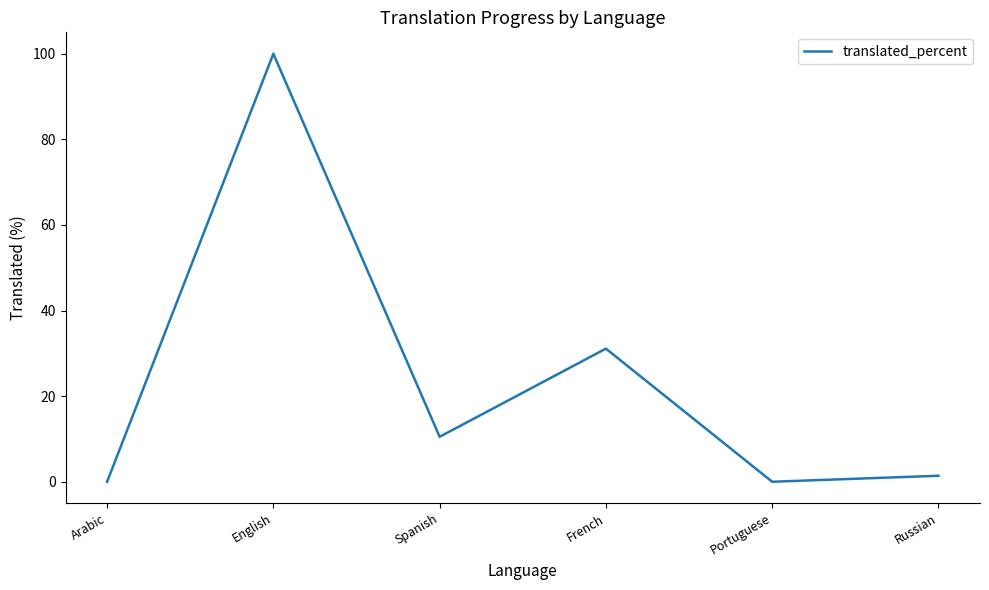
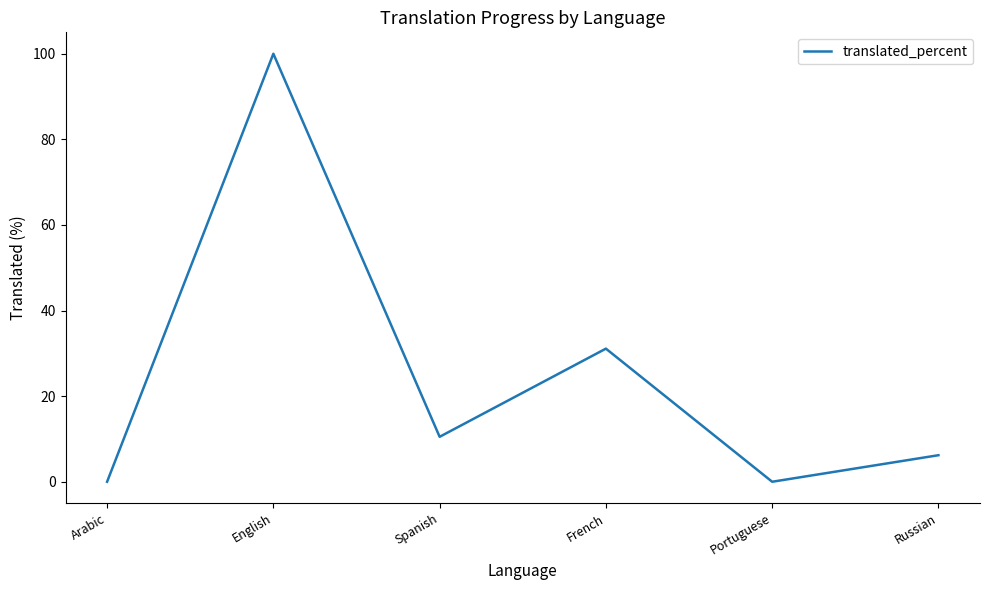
  {
    "Arabic": 0,
    "English": 100,
    "Spanish": 11,
    "French": 31,
    "Portuguese": 0,
-   "Russian": 1
+   "Russian": 6
  }
